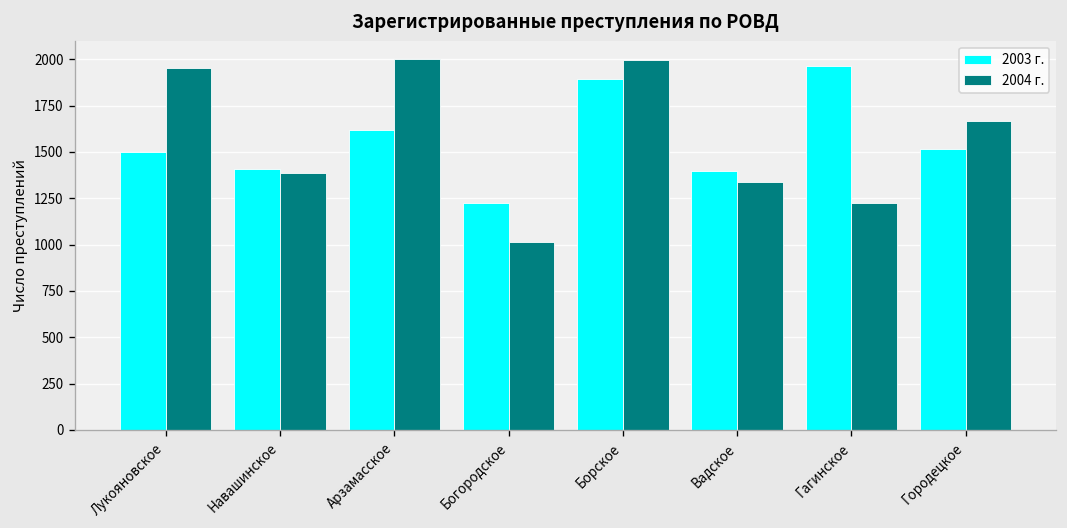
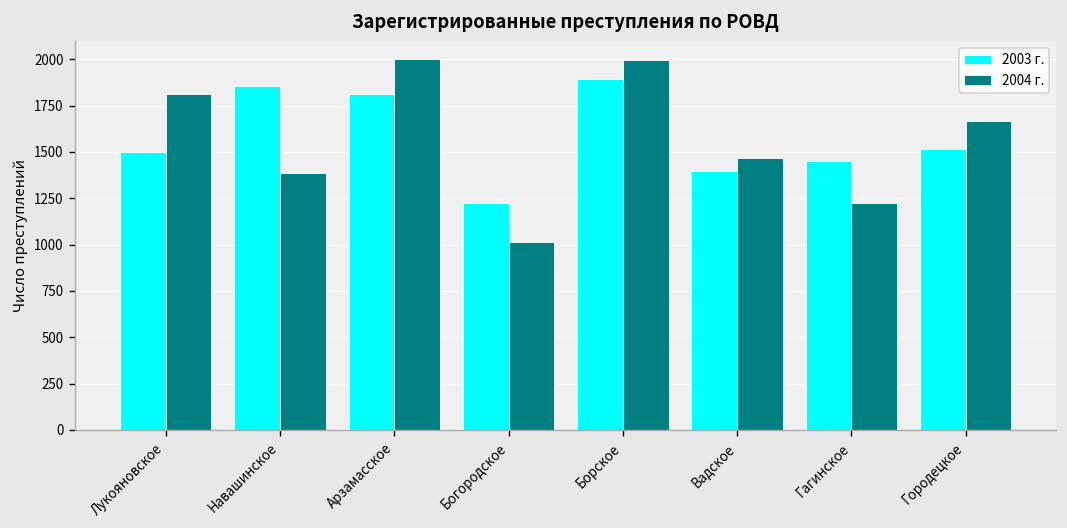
  {
    "2003 г.": {
      "Лукояновское": 1500,
-     "Навашинское": 1410,
-     "Арзамасское": 1620,
+     "Навашинское": 1860,
+     "Арзамасское": 1810,
      "Богородское": 1220,
      "Борское": 1890,
      "Вадское": 1400,
-     "Гагинское": 1970,
+     "Гагинское": 1450,
      "Городецкое": 1520
    },
    "2004 г.": {
-     "Лукояновское": 1950,
+     "Лукояновское": 1810,
      "Навашинское": 1390,
      "Арзамасское": 2000,
      "Богородское": 1010,
      "Борское": 2000,
-     "Вадское": 1340,
+     "Вадское": 1470,
      "Гагинское": 1220,
      "Городецкое": 1670
    }
  }
